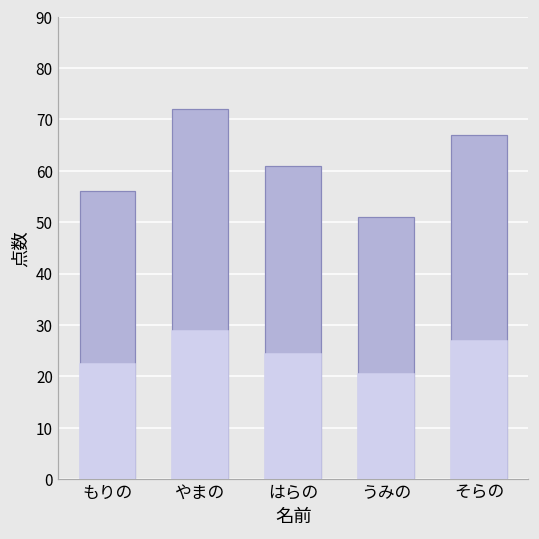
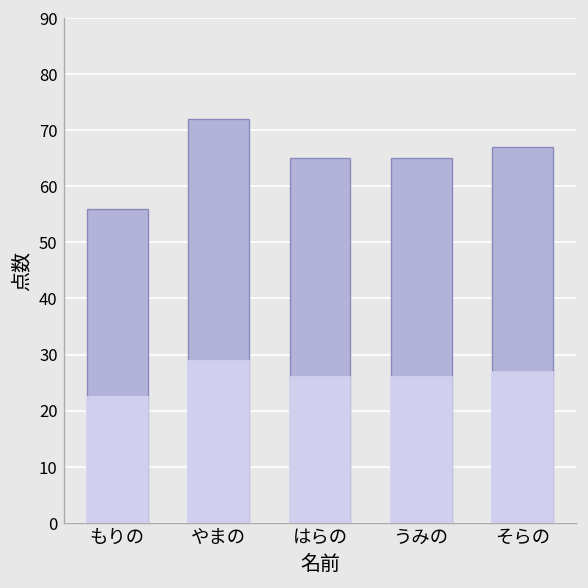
  {
    "もりの": 56,
    "やまの": 72,
-   "はらの": 61,
-   "うみの": 51,
+   "はらの": 65,
+   "うみの": 65,
    "そらの": 67
  }
